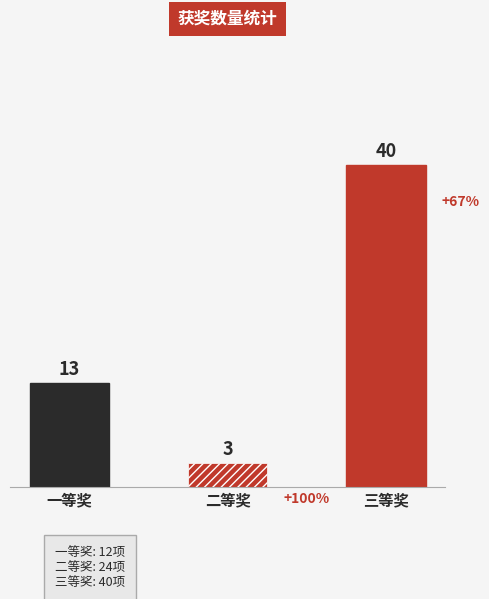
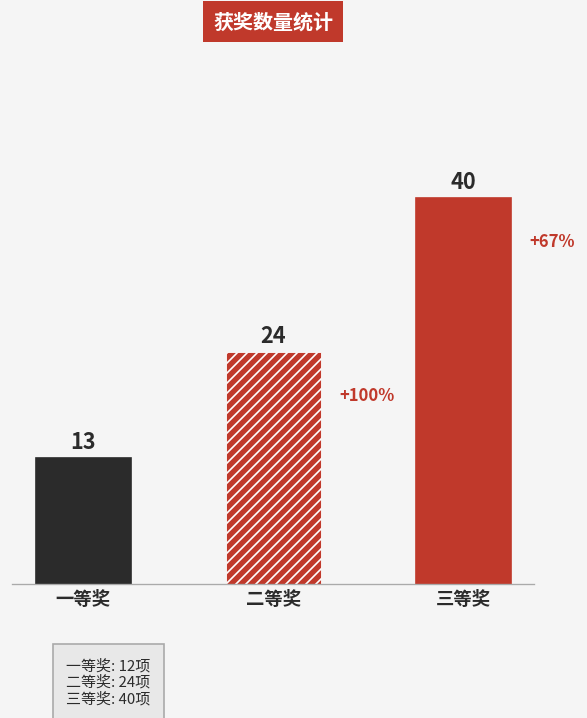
  {
    "一等奖": 13,
-   "二等奖": 3,
+   "二等奖": 24,
    "三等奖": 40
  }
